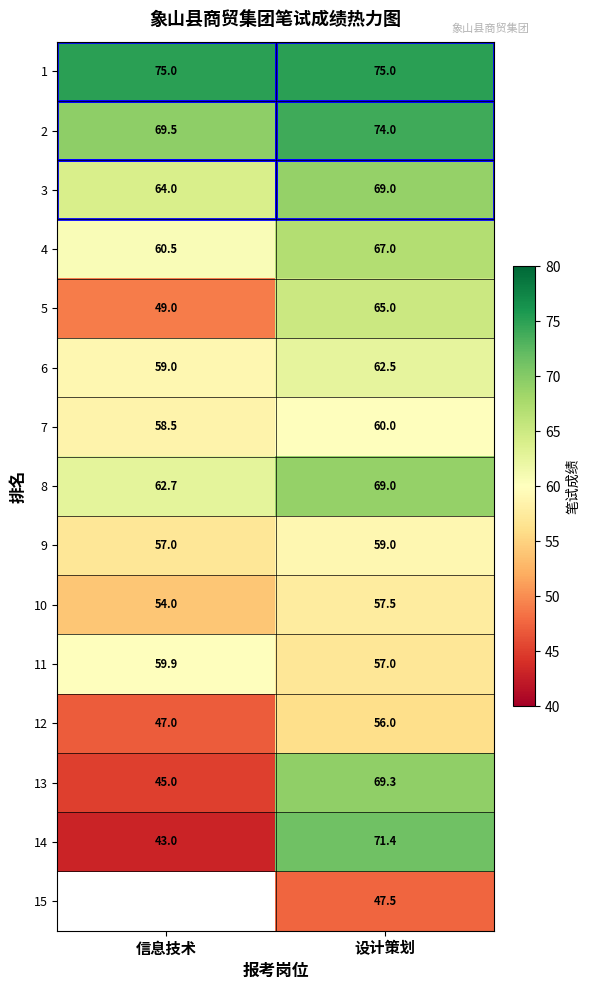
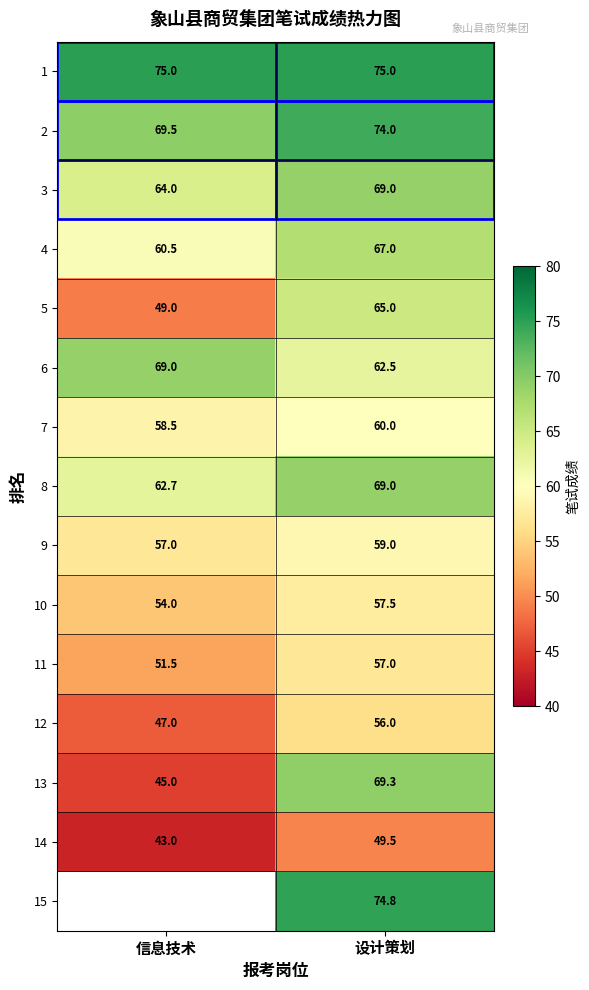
  {
    "1": {
      "信息技术": 75.0,
      "设计策划": 75.0
    },
    "2": {
      "信息技术": 69.5,
      "设计策划": 74.0
    },
    "3": {
      "信息技术": 64.0,
      "设计策划": 69.0
    },
    "4": {
      "信息技术": 60.5,
      "设计策划": 67.0
    },
    "5": {
      "信息技术": 49.0,
      "设计策划": 65.0
    },
    "6": {
-     "信息技术": 59.0,
+     "信息技术": 69.0,
      "设计策划": 62.5
    },
    "7": {
      "信息技术": 58.5,
      "设计策划": 60.0
    },
    "8": {
      "信息技术": 62.7,
      "设计策划": 69.0
    },
    "9": {
      "信息技术": 57.0,
      "设计策划": 59.0
    },
    "10": {
      "信息技术": 54.0,
      "设计策划": 57.5
    },
    "11": {
-     "信息技术": 59.9,
+     "信息技术": 51.5,
      "设计策划": 57.0
    },
    "12": {
      "信息技术": 47.0,
      "设计策划": 56.0
    },
    "13": {
      "信息技术": 45.0,
      "设计策划": 69.3
    },
    "14": {
      "信息技术": 43.0,
-     "设计策划": 71.4
+     "设计策划": 49.5
    },
    "15": {
-     "设计策划": 47.5
+     "设计策划": 74.8
    }
  }
